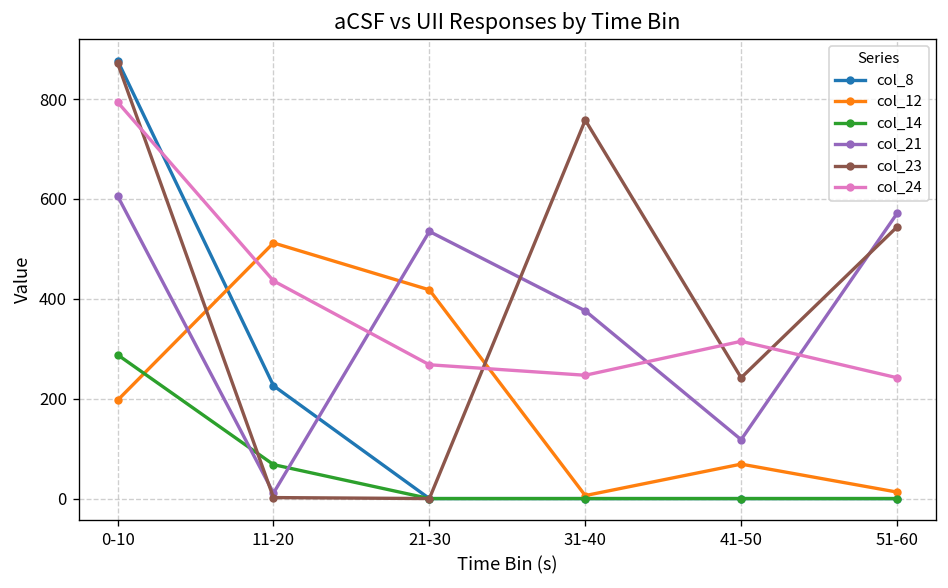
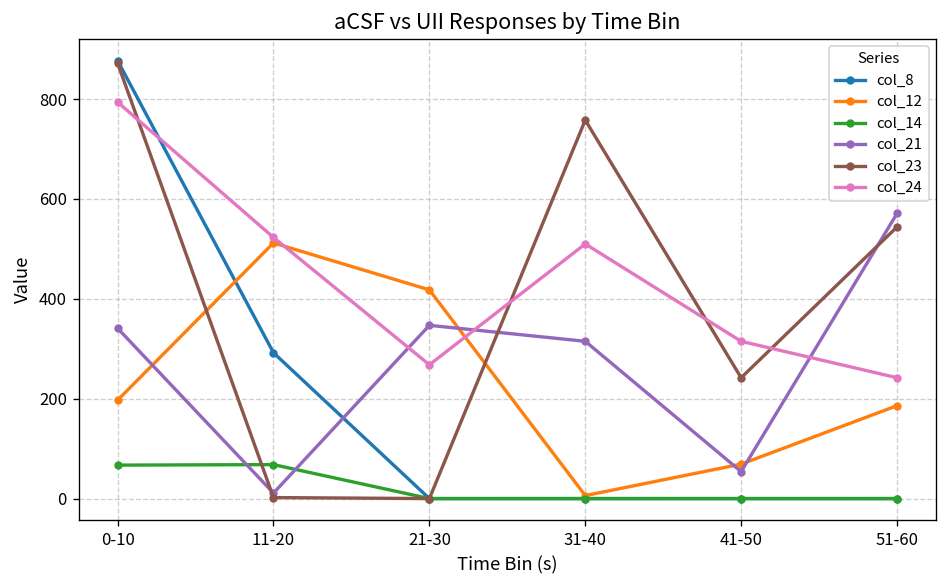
  {
    "col_8": {
-     "11-20": 230
+     "11-20": 290
    },
    "col_12": {
      "0-10": 200,
      "11-20": 510,
      "21-30": 420,
      "41-50": 70,
-     "51-60": 10
+     "51-60": 190
    },
    "col_14": {
-     "0-10": 290,
+     "0-10": 70,
      "11-20": 70
    },
    "col_21": {
-     "0-10": 610,
+     "0-10": 340,
      "11-20": 10,
-     "21-30": 540,
-     "31-40": 380,
-     "41-50": 120,
+     "21-30": 350,
+     "31-40": 320,
+     "41-50": 50,
      "51-60": 570
    },
    "col_23": {
      "11-20": 0,
      "31-40": 760,
      "41-50": 240,
      "51-60": 540
    },
    "col_24": {
      "0-10": 790,
-     "11-20": 440,
+     "11-20": 520,
      "21-30": 270,
-     "31-40": 250,
+     "31-40": 510,
      "41-50": 320,
      "51-60": 240
    }
  }
